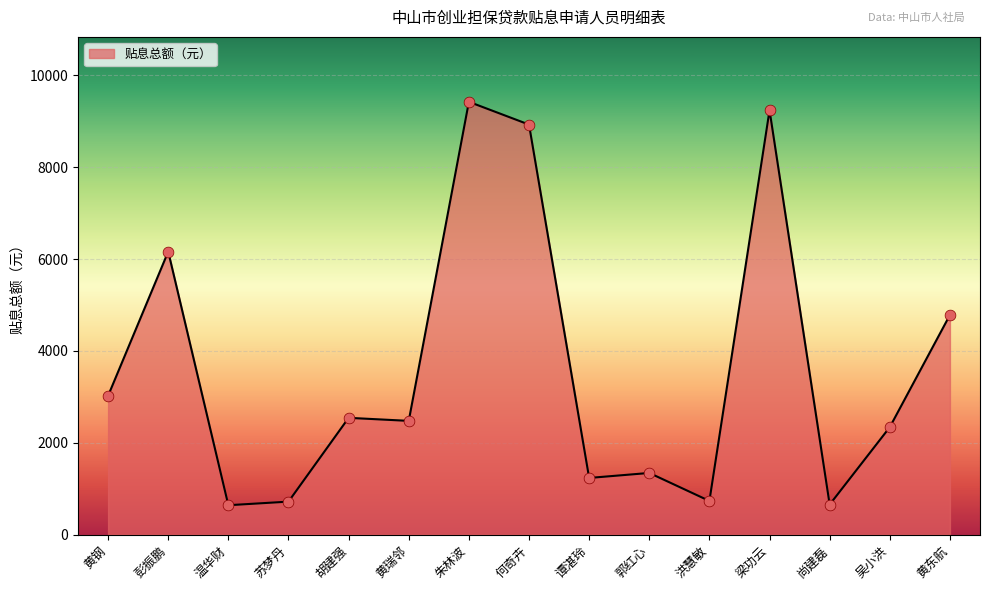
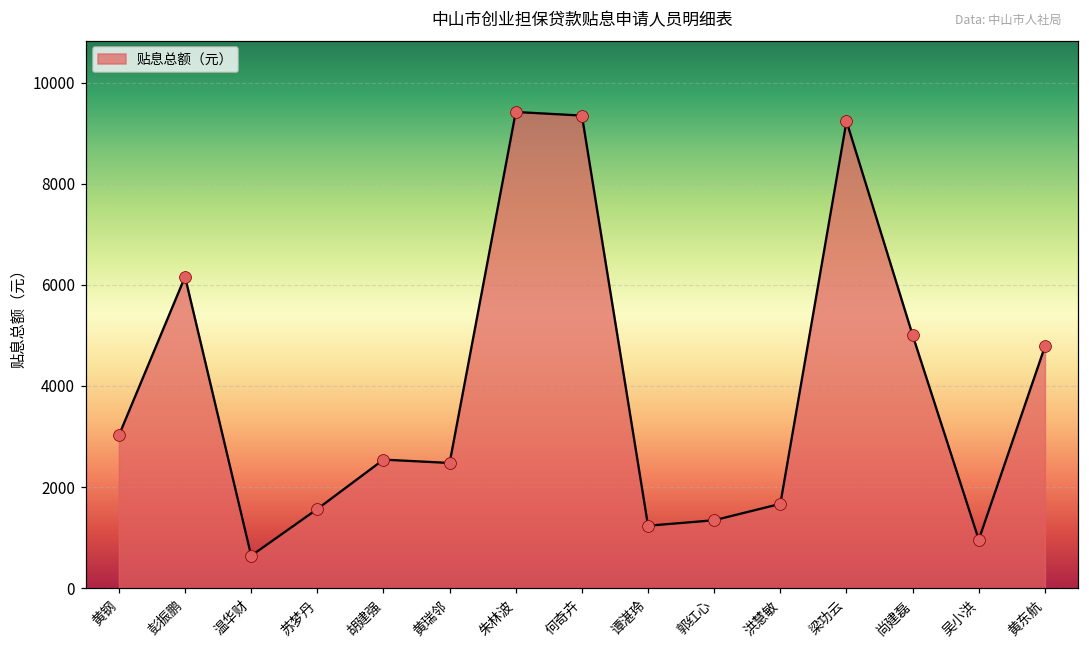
  {
    "黄钢": 3000,
    "彭振鹏": 6200,
    "温华财": 600,
-   "苏梦丹": 700,
+   "苏梦丹": 1600,
    "胡建强": 2500,
    "黄瑞邻": 2500,
    "朱林波": 9400,
-   "何奇卉": 8900,
+   "何奇卉": 9400,
    "谭湛玲": 1200,
    "郭红心": 1300,
-   "洪慧敏": 700,
+   "洪慧敏": 1700,
    "梁功云": 9200,
-   "尚建磊": 700,
-   "吴小洪": 2300,
+   "尚建磊": 5000,
+   "吴小洪": 1000,
    "黄东航": 4800
  }
